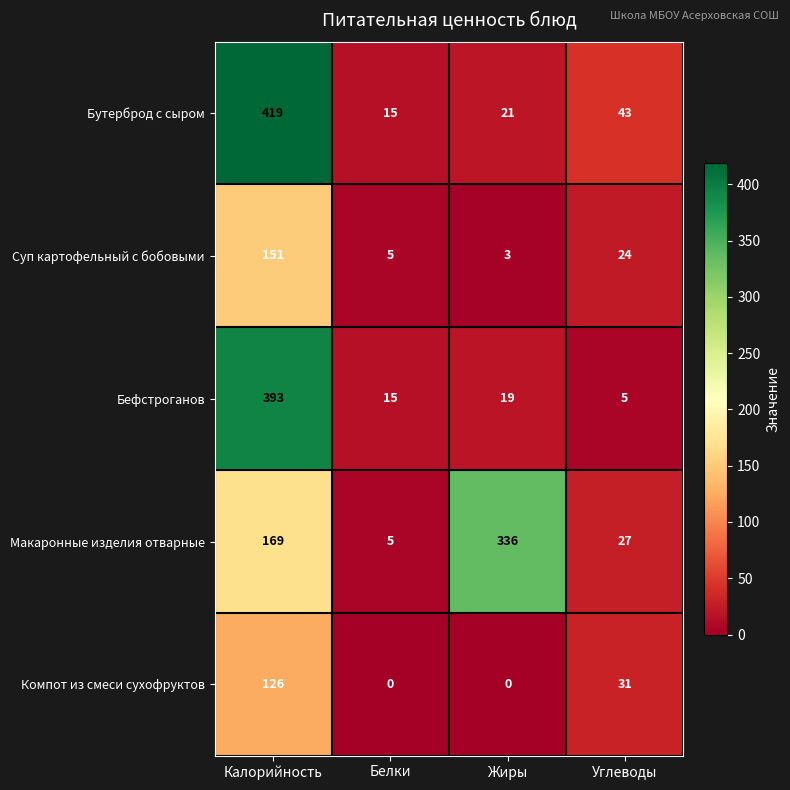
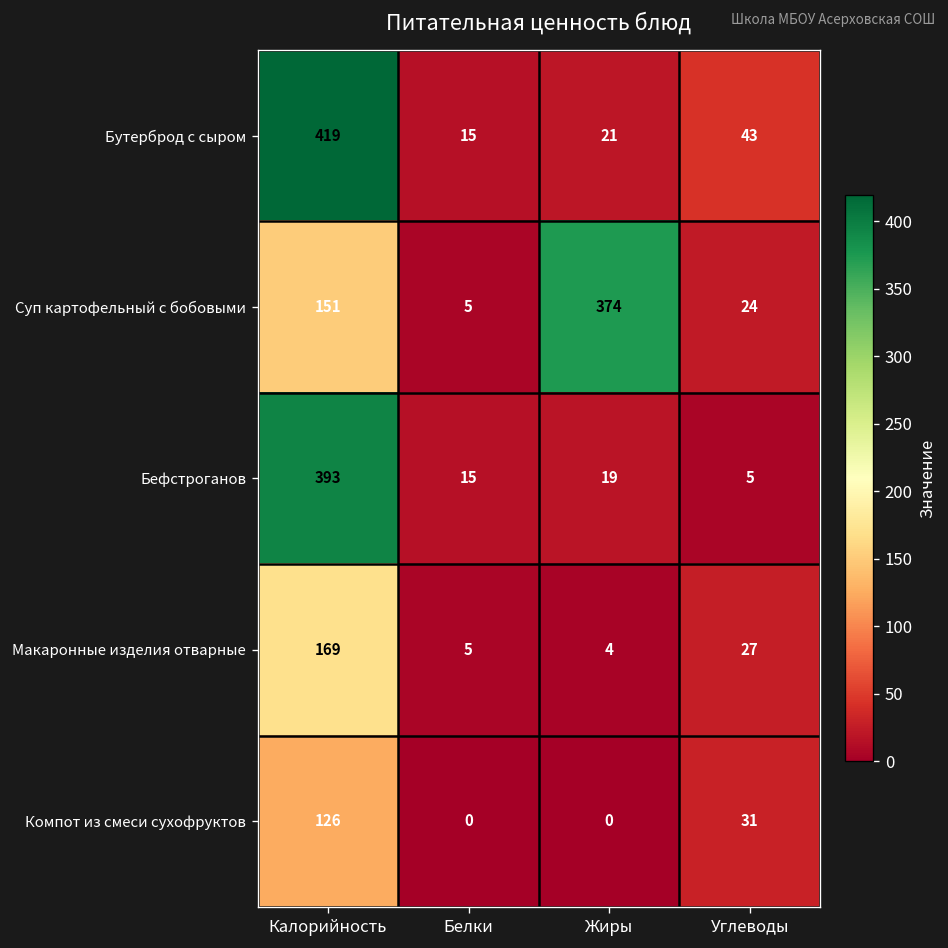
  {
    "Бутерброд с сыром": {
      "Калорийность": 419,
      "Белки": 15,
      "Жиры": 21,
      "Углеводы": 43
    },
    "Суп картофельный с бобовыми": {
      "Калорийность": 151,
      "Белки": 5,
-     "Жиры": 3,
+     "Жиры": 374,
      "Углеводы": 24
    },
    "Бефстроганов": {
      "Калорийность": 393,
      "Белки": 15,
      "Жиры": 19,
      "Углеводы": 5
    },
    "Макаронные изделия отварные": {
      "Калорийность": 169,
      "Белки": 5,
-     "Жиры": 336,
+     "Жиры": 4,
      "Углеводы": 27
    },
    "Компот из смеси сухофруктов": {
      "Калорийность": 126,
      "Белки": 0,
      "Жиры": 0,
      "Углеводы": 31
    }
  }
